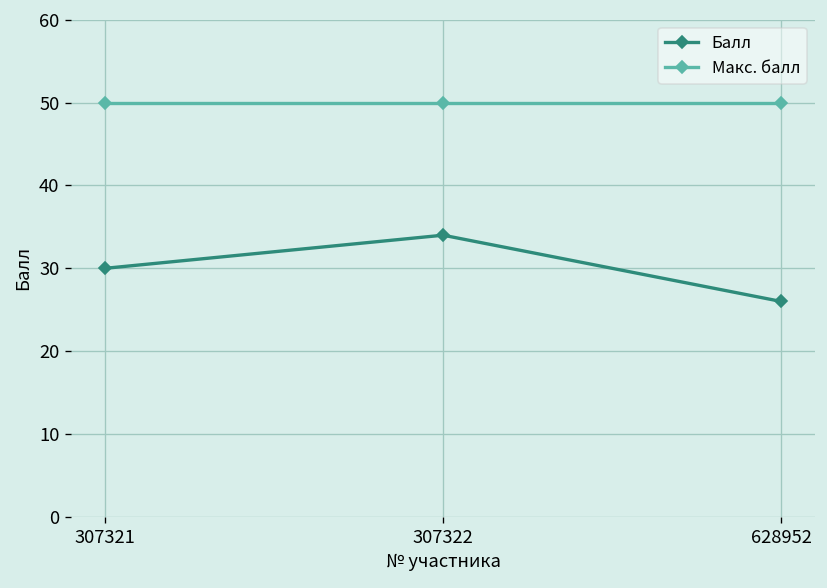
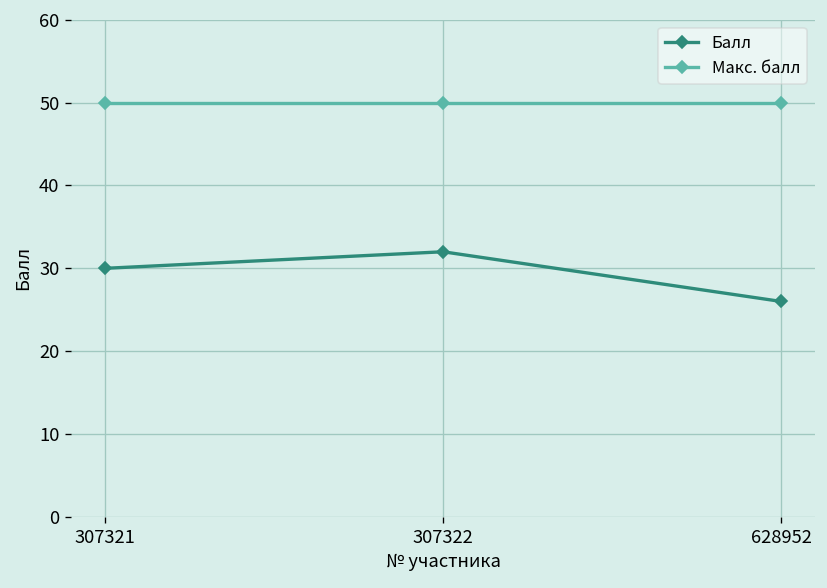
  {
    "Балл": {
      "307321": 30,
-     "307322": 34,
+     "307322": 32,
      "628952": 26
    },
    "Макс. балл": {
      "307321": 50,
      "307322": 50,
      "628952": 50
    }
  }
